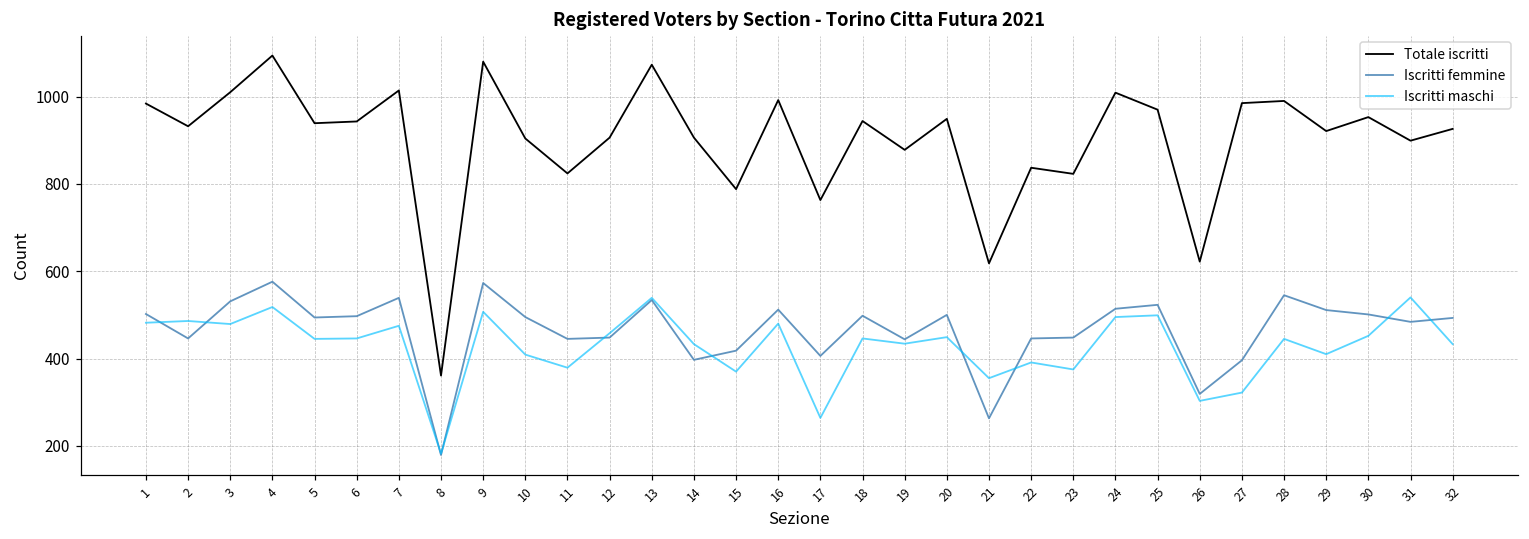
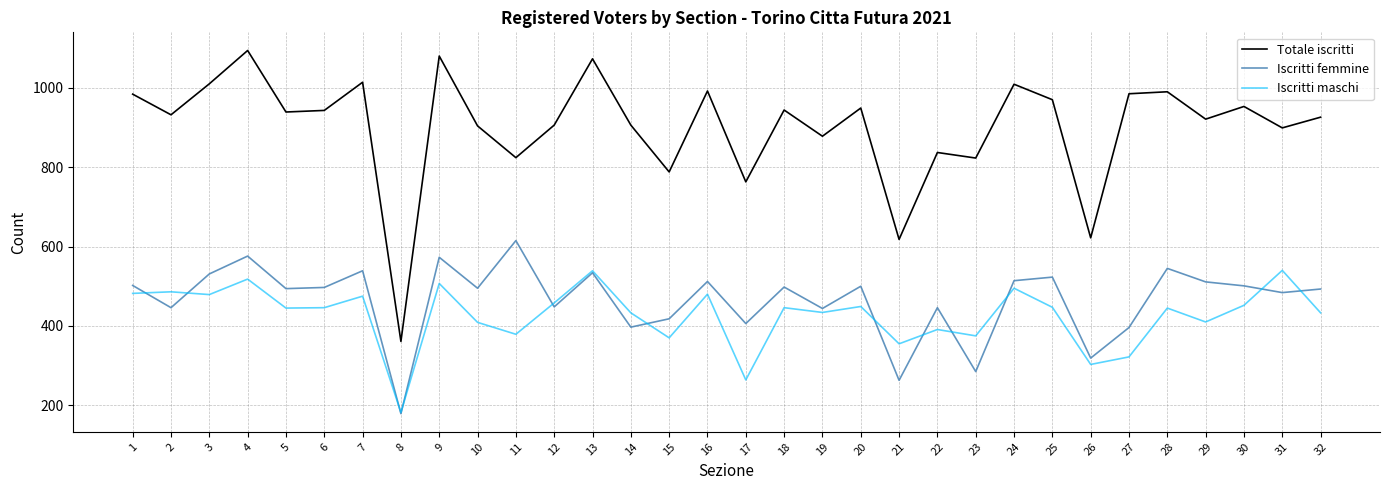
  {
    "Totale iscritti": {
      "1": 980,
      "2": 930,
      "3": 1010,
      "4": 1090,
      "5": 940,
      "6": 940,
      "7": 1010,
      "8": 360,
      "9": 1080,
      "10": 900,
      "11": 820,
      "12": 910,
      "13": 1070,
      "14": 910,
      "15": 790,
      "16": 990,
      "17": 760,
      "18": 940,
      "19": 880,
      "20": 950,
      "21": 620,
      "22": 840,
      "23": 820,
      "24": 1010,
      "25": 970,
      "26": 620,
      "27": 990,
      "28": 990,
      "29": 920,
      "30": 950,
      "31": 900,
      "32": 930
    },
    "Iscritti femmine": {
      "1": 500,
      "2": 450,
      "3": 530,
      "4": 580,
      "5": 490,
      "6": 500,
      "7": 540,
      "9": 570,
      "10": 500,
-     "11": 450,
+     "11": 620,
      "12": 450,
      "14": 400,
      "15": 420,
      "16": 510,
      "17": 410,
      "18": 500,
      "19": 440,
      "20": 500,
      "21": 260,
      "22": 450,
-     "23": 450,
+     "23": 290,
      "24": 510,
      "25": 520,
      "26": 320,
      "27": 400,
      "28": 550,
      "29": 510,
      "30": 500,
      "31": 480,
      "32": 490
    },
    "Iscritti maschi": {
      "1": 480,
      "2": 490,
      "3": 480,
      "4": 520,
      "5": 450,
      "6": 450,
      "7": 480,
      "9": 510,
      "10": 410,
      "11": 380,
      "12": 460,
      "14": 430,
      "15": 370,
      "16": 480,
      "17": 260,
      "18": 450,
      "19": 430,
      "20": 450,
      "21": 360,
      "22": 390,
      "23": 380,
      "24": 500,
-     "25": 500,
+     "25": 450,
      "26": 300,
      "27": 320,
      "28": 450,
      "29": 410,
      "30": 450,
      "31": 540,
      "32": 430
    }
  }
